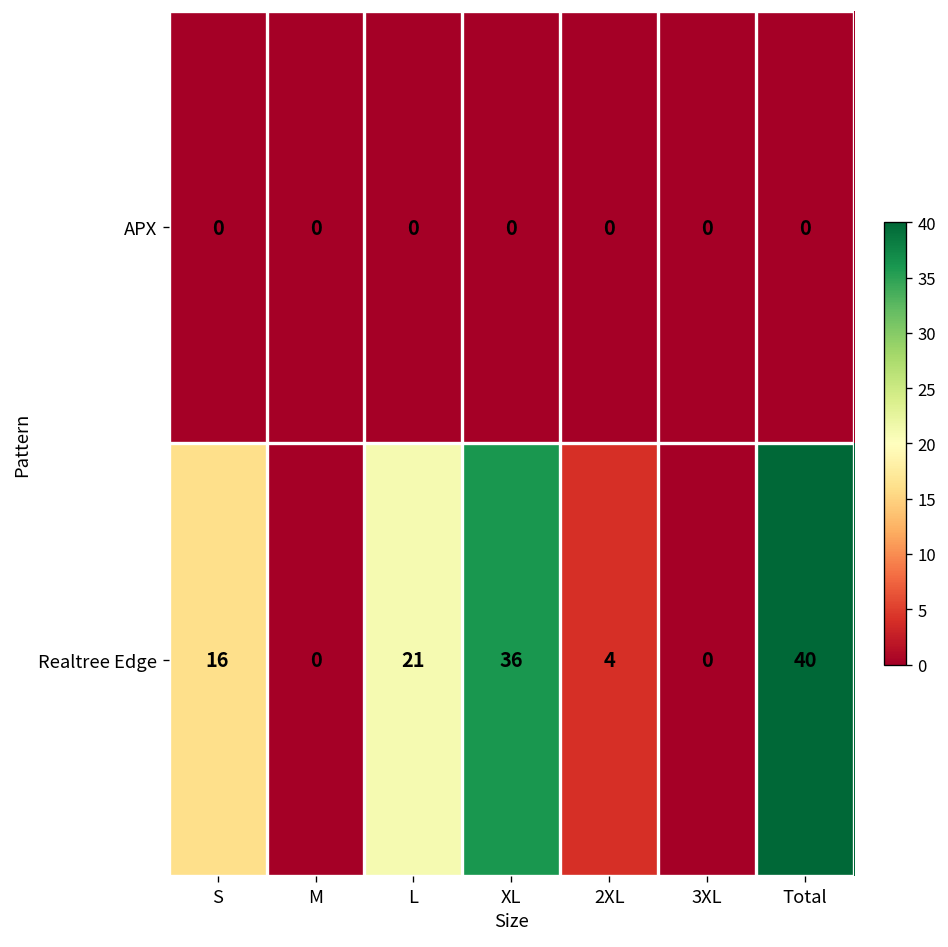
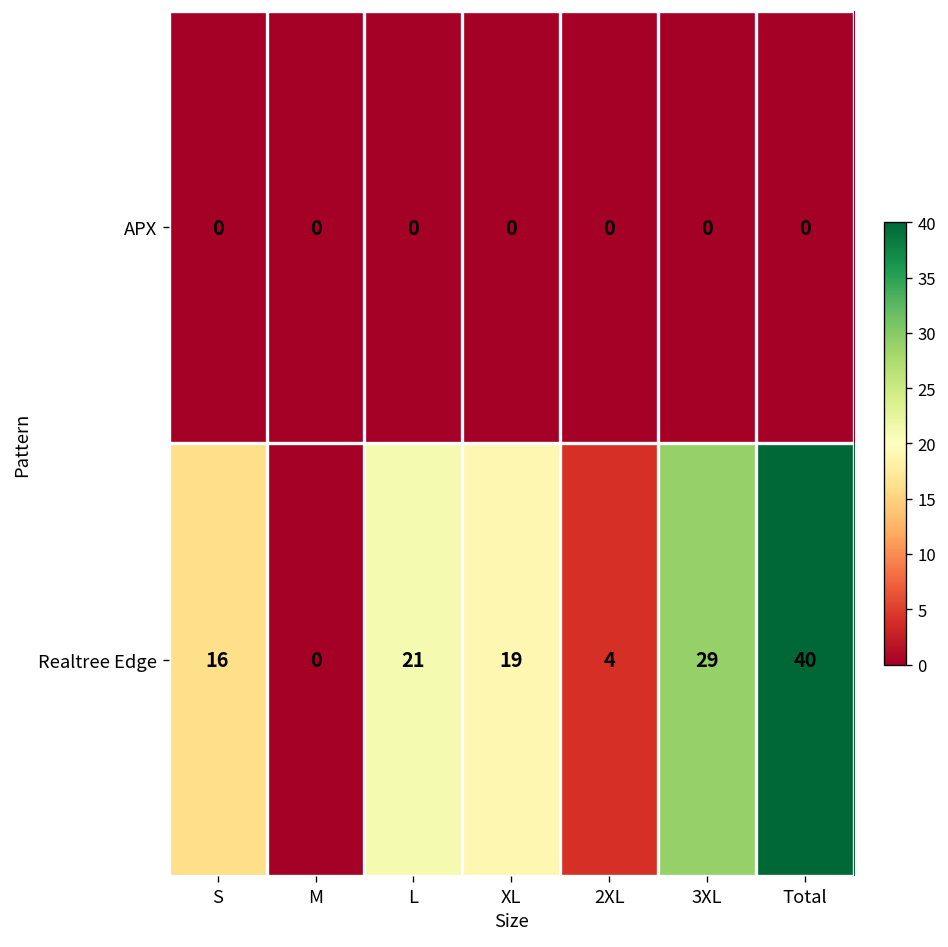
  {
    "APX": {
      "S": 0,
      "M": 0,
      "L": 0,
      "XL": 0,
      "2XL": 0,
      "3XL": 0,
      "Total": 0
    },
    "Realtree Edge": {
      "S": 16,
      "M": 0,
      "L": 21,
-     "XL": 36,
+     "XL": 19,
      "2XL": 4,
-     "3XL": 0,
+     "3XL": 29,
      "Total": 40
    }
  }
